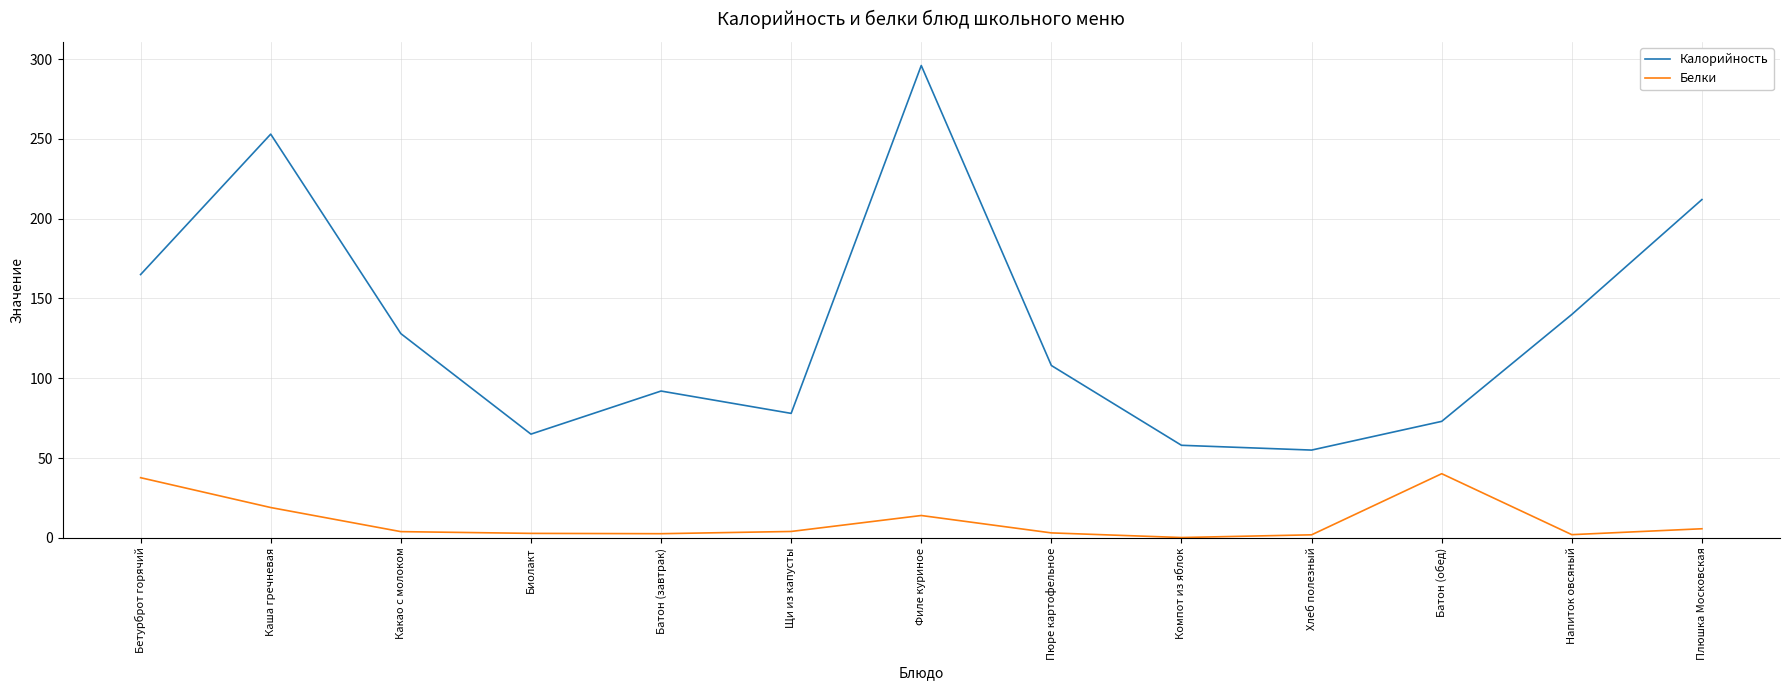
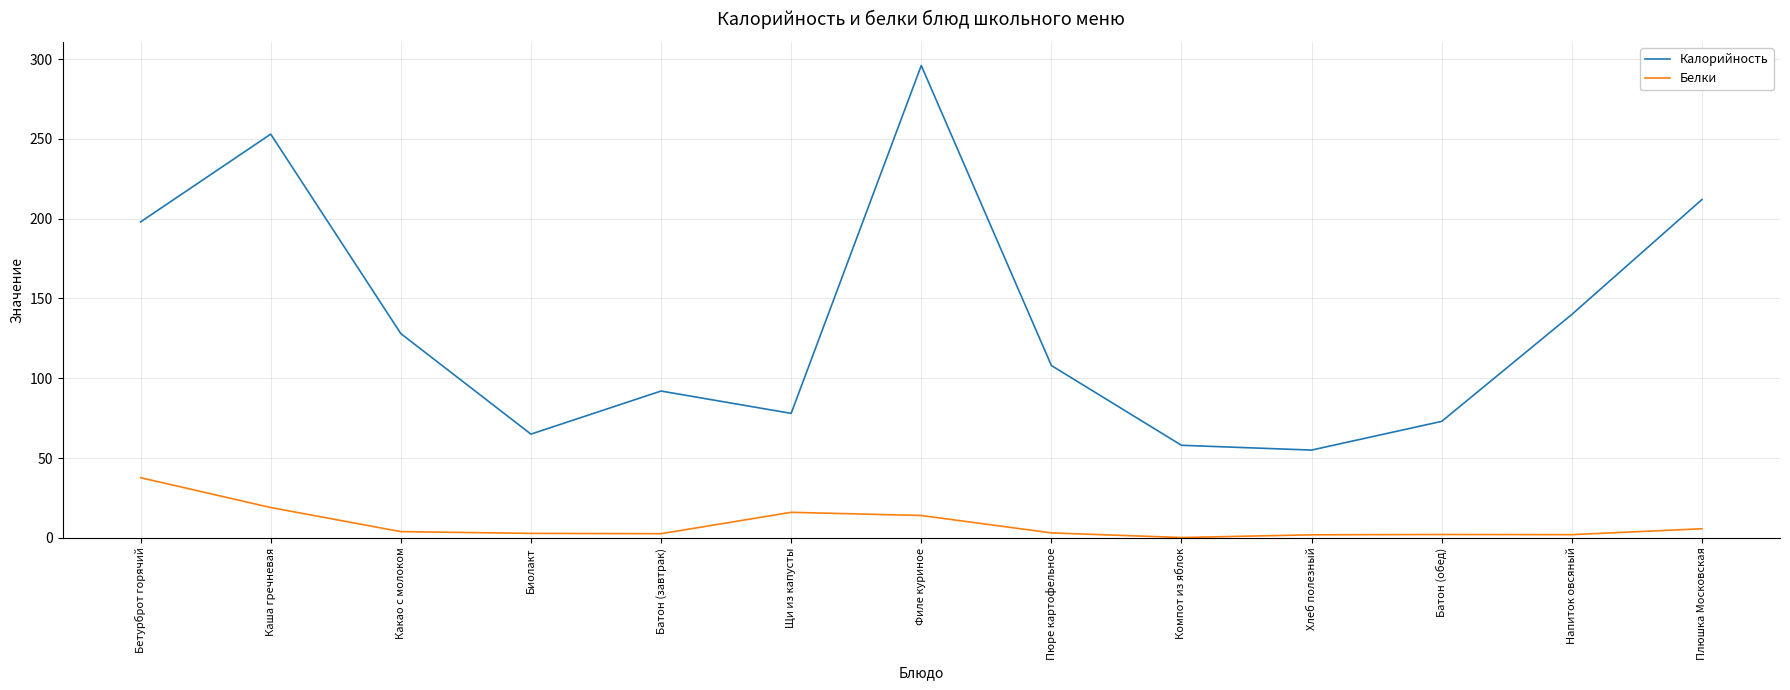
  {
    "Калорийность": {
-     "Бетурброт горячий": 165,
+     "Бетурброт горячий": 198,
      "Каша гречневая": 253,
      "Какао с молоком": 128,
      "Биолакт": 65,
      "Батон (завтрак)": 92,
      "Щи из капусты": 78,
      "Филе куриное": 296,
      "Пюре картофельное": 108,
      "Компот из яблок": 58,
      "Хлеб полезный": 55,
      "Батон (обед)": 73,
      "Напиток овсяный": 140,
      "Плюшка Московская": 212
    },
    "Белки": {
      "Бетурброт горячий": 38,
      "Каша гречневая": 19,
      "Какао с молоком": 4,
      "Биолакт": 3,
      "Батон (завтрак)": 3,
-     "Щи из капусты": 4,
+     "Щи из капусты": 16,
      "Филе куриное": 14,
      "Пюре картофельное": 3,
      "Компот из яблок": 0,
      "Хлеб полезный": 2,
-     "Батон (обед)": 40,
+     "Батон (обед)": 2,
      "Напиток овсяный": 2,
      "Плюшка Московская": 6
    }
  }
